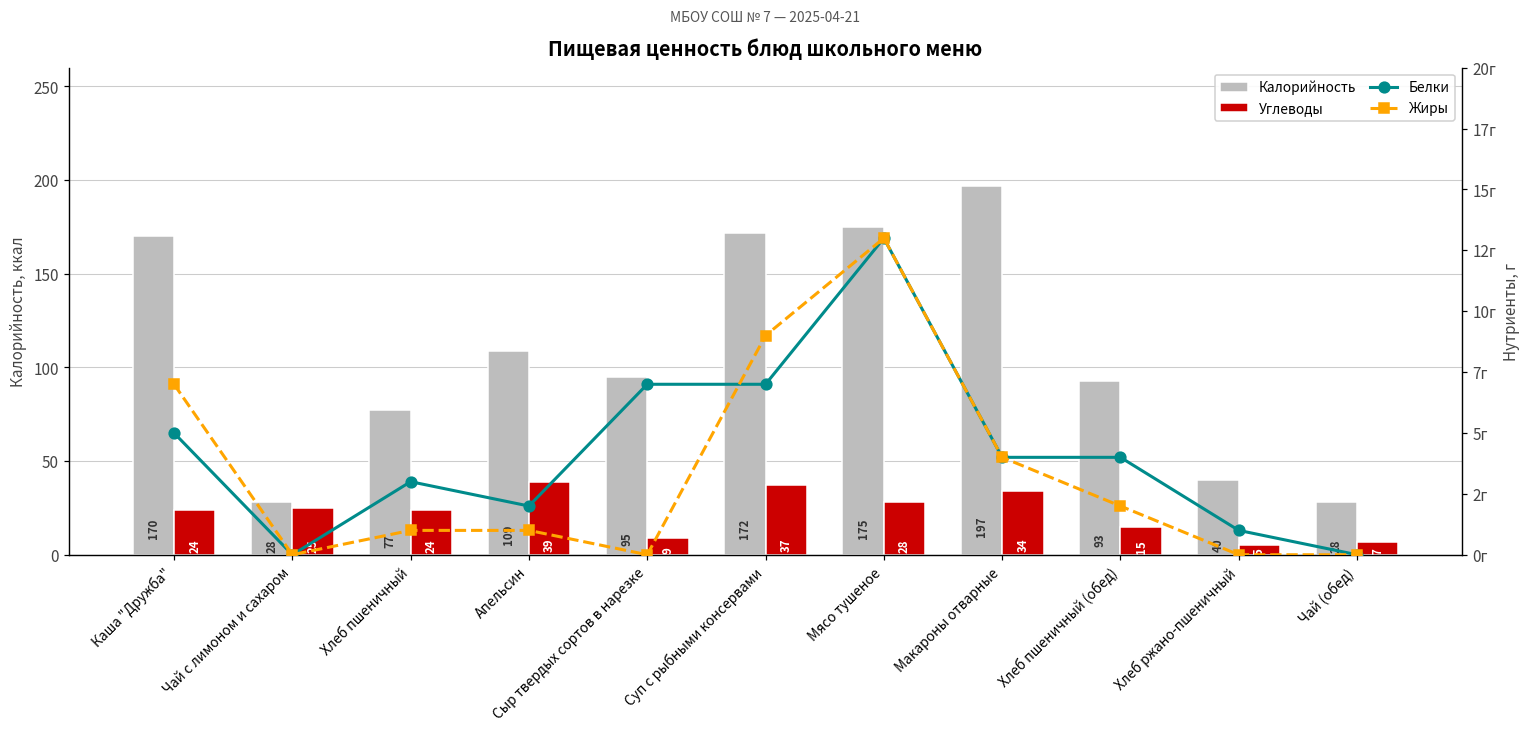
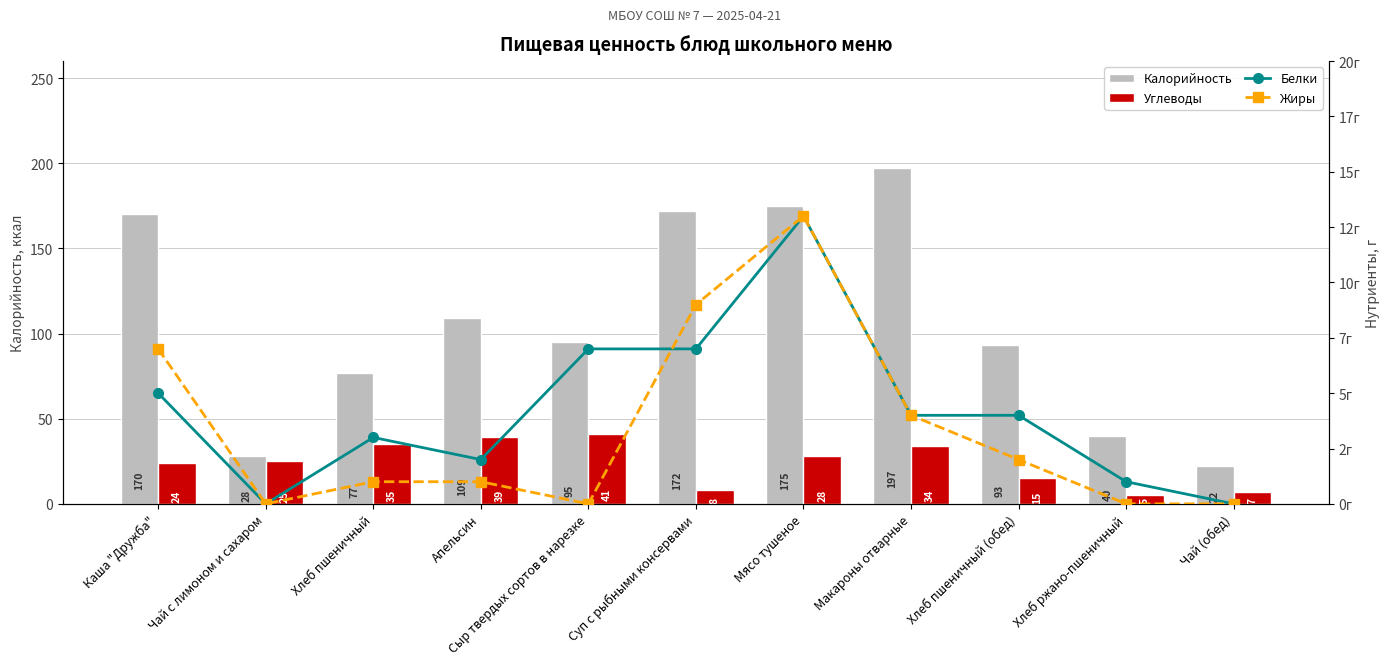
  {
    "Калорийность": {
      "Каша \"Дружба\"": 170,
      "Чай с лимоном и сахаром": 28,
      "Хлеб пшеничный": 77,
      "Апельсин": 109,
      "Сыр твердых сортов в нарезке": 95,
      "Суп с рыбными консервами": 172,
      "Мясо тушеное": 175,
      "Макароны отварные": 197,
      "Хлеб пшеничный (обед)": 93,
      "Хлеб ржано-пшеничный": 40,
-     "Чай (обед)": 28
+     "Чай (обед)": 22
    },
    "Углеводы": {
      "Каша \"Дружба\"": 24,
      "Чай с лимоном и сахаром": 25,
-     "Хлеб пшеничный": 24,
+     "Хлеб пшеничный": 35,
      "Апельсин": 39,
-     "Сыр твердых сортов в нарезке": 9,
-     "Суп с рыбными консервами": 37,
+     "Сыр твердых сортов в нарезке": 41,
+     "Суп с рыбными консервами": 8,
      "Мясо тушеное": 28,
      "Макароны отварные": 34,
      "Хлеб пшеничный (обед)": 15,
      "Хлеб ржано-пшеничный": 5,
      "Чай (обед)": 7
    }
  }
